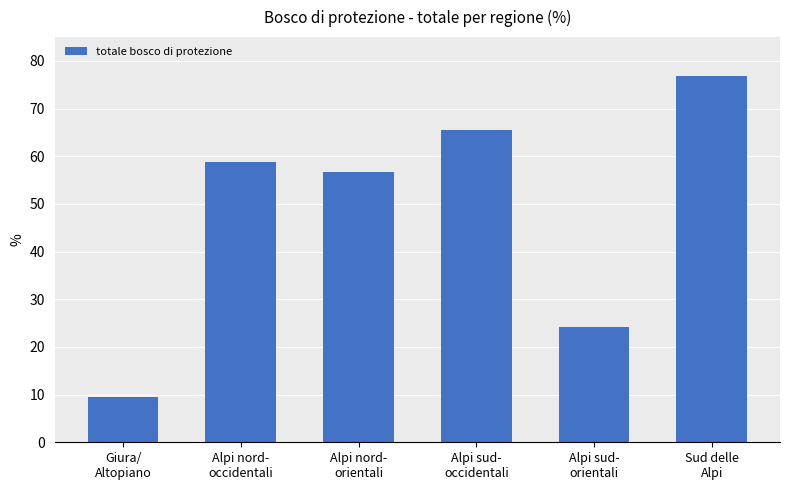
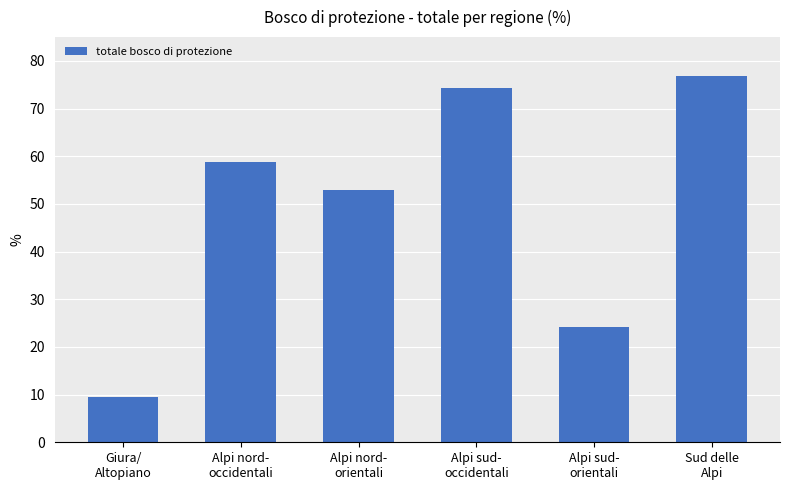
  {
    "Giura/ Altopiano": 10,
    "Alpi nord- occidentali": 59,
-   "Alpi nord- orientali": 57,
-   "Alpi sud- occidentali": 66,
+   "Alpi nord- orientali": 53,
+   "Alpi sud- occidentali": 74,
    "Alpi sud- orientali": 24,
    "Sud delle Alpi": 77
  }
